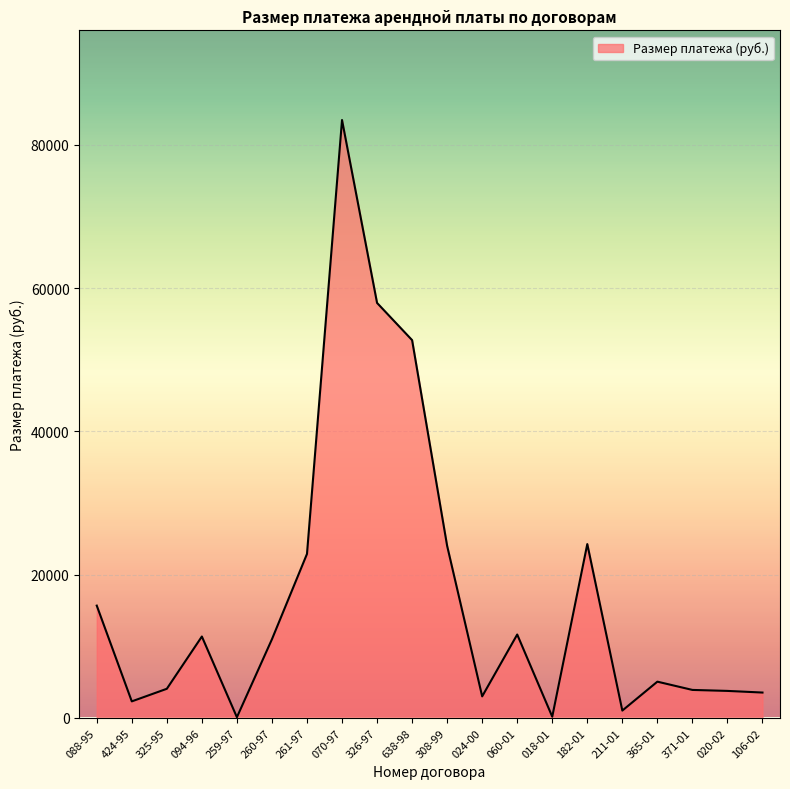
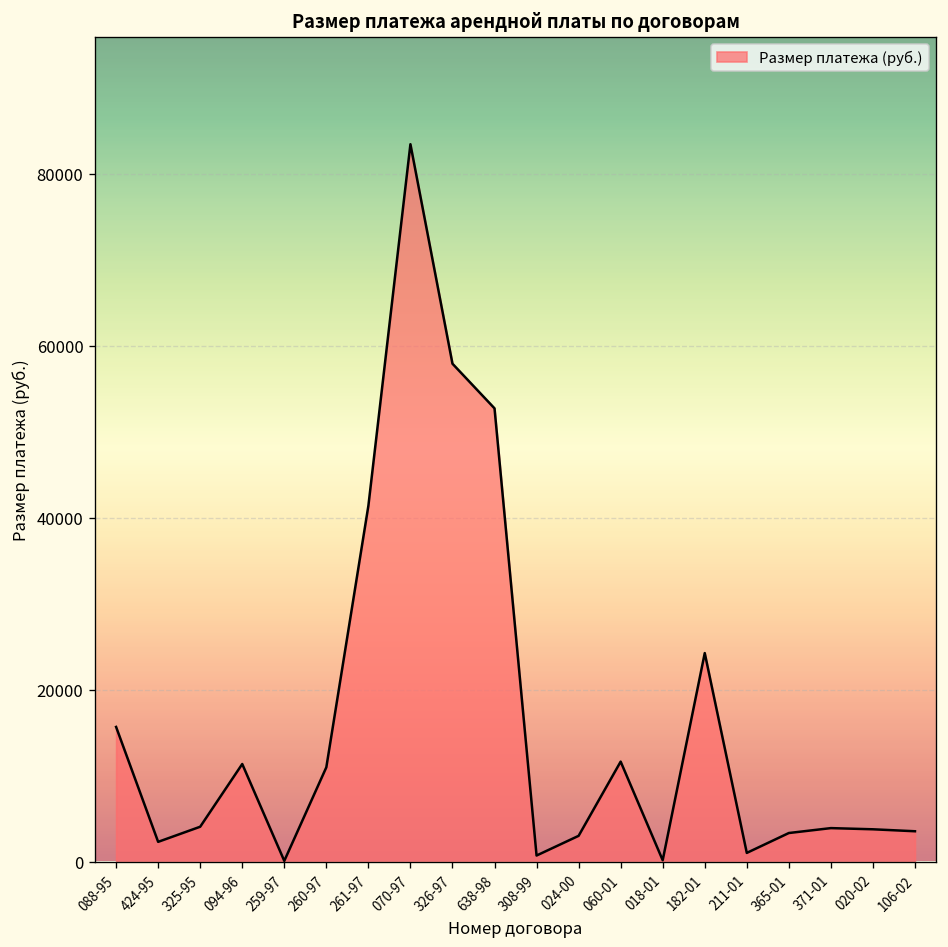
  {
    "088-95": 16000,
    "424-95": 2000,
    "325-95": 4000,
    "094-96": 11000,
    "259-97": 0,
    "260-97": 11000,
-   "261-97": 23000,
+   "261-97": 41000,
    "070-97": 83000,
    "326-97": 58000,
    "638-98": 53000,
-   "308-99": 24000,
+   "308-99": 1000,
    "024-00": 3000,
    "060-01": 12000,
    "018-01": 0,
    "182-01": 24000,
    "211-01": 1000,
-   "365-01": 5000,
+   "365-01": 3000,
    "371-01": 4000,
    "020-02": 4000,
    "106-02": 4000
  }
